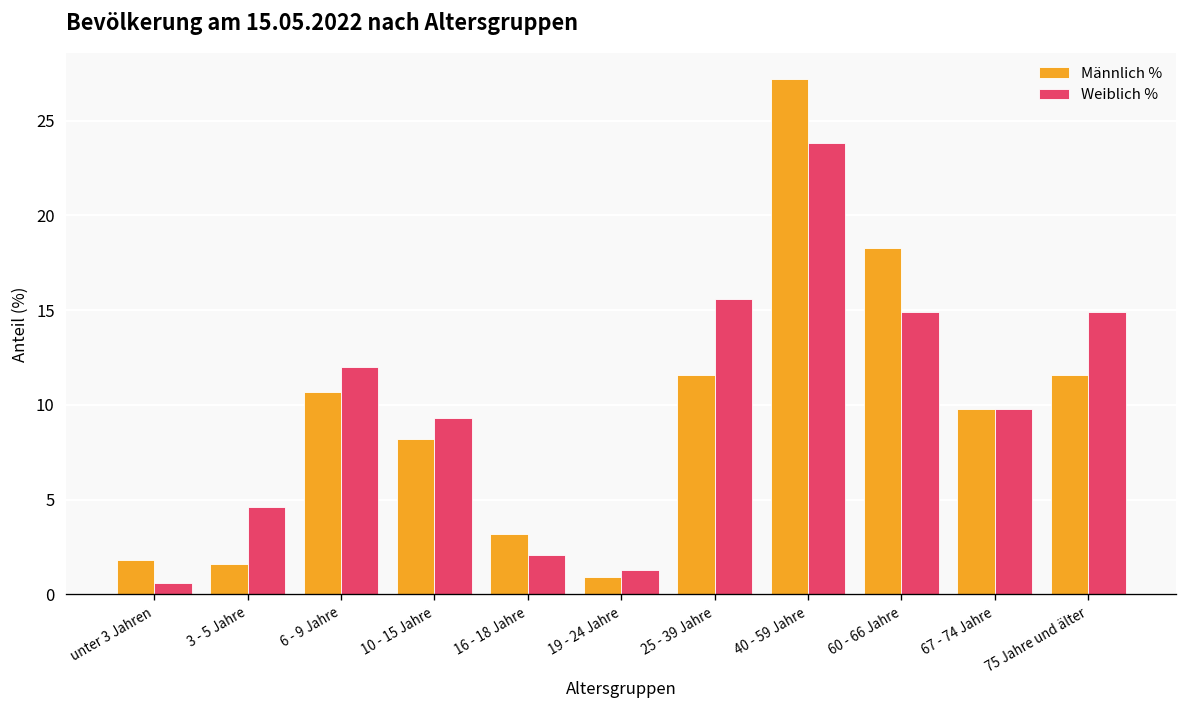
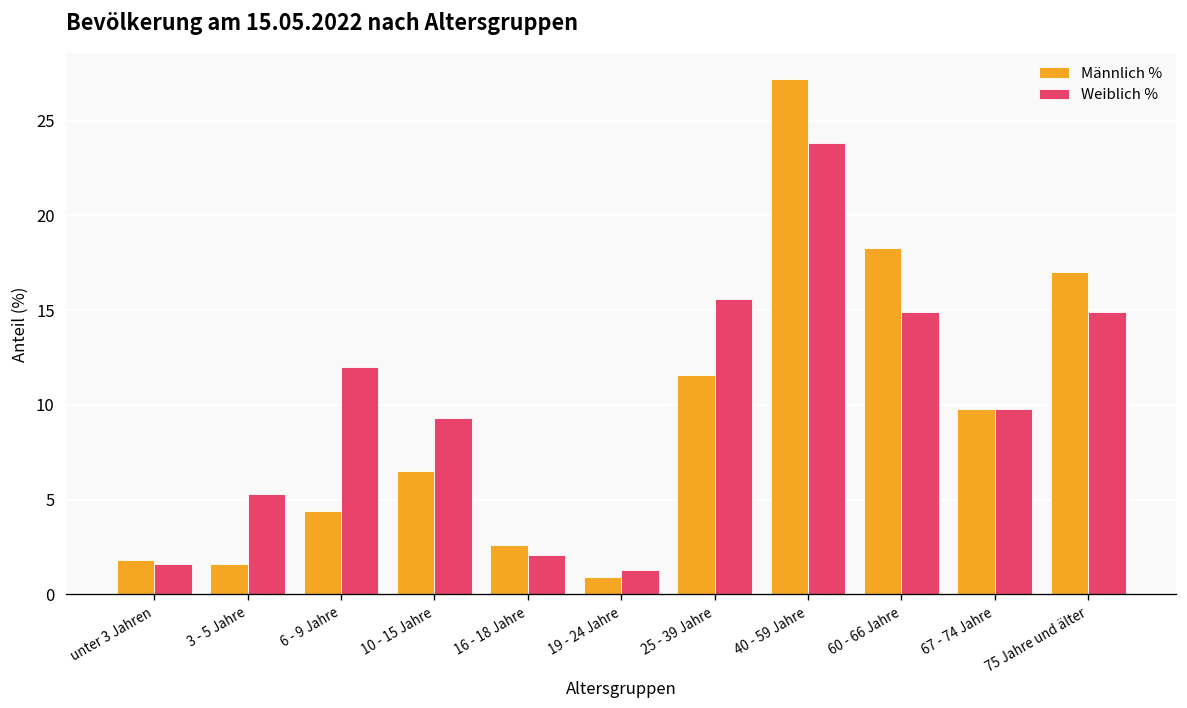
  {
    "Männlich %": {
      "unter 3 Jahren": 1.8,
      "3 - 5 Jahre": 1.6,
-     "6 - 9 Jahre": 10.7,
-     "10 - 15 Jahre": 8.2,
-     "16 - 18 Jahre": 3.2,
+     "6 - 9 Jahre": 4.4,
+     "10 - 15 Jahre": 6.5,
+     "16 - 18 Jahre": 2.6,
      "19 - 24 Jahre": 0.9,
      "25 - 39 Jahre": 11.6,
      "40 - 59 Jahre": 27.2,
      "60 - 66 Jahre": 18.3,
      "67 - 74 Jahre": 9.8,
-     "75 Jahre und älter": 11.6
+     "75 Jahre und älter": 17.0
    },
    "Weiblich %": {
-     "unter 3 Jahren": 0.6,
-     "3 - 5 Jahre": 4.6,
+     "unter 3 Jahren": 1.6,
+     "3 - 5 Jahre": 5.3,
      "6 - 9 Jahre": 12.0,
      "10 - 15 Jahre": 9.3,
      "16 - 18 Jahre": 2.1,
      "19 - 24 Jahre": 1.3,
      "25 - 39 Jahre": 15.6,
      "40 - 59 Jahre": 23.8,
      "60 - 66 Jahre": 14.9,
      "67 - 74 Jahre": 9.8,
      "75 Jahre und älter": 14.9
    }
  }
